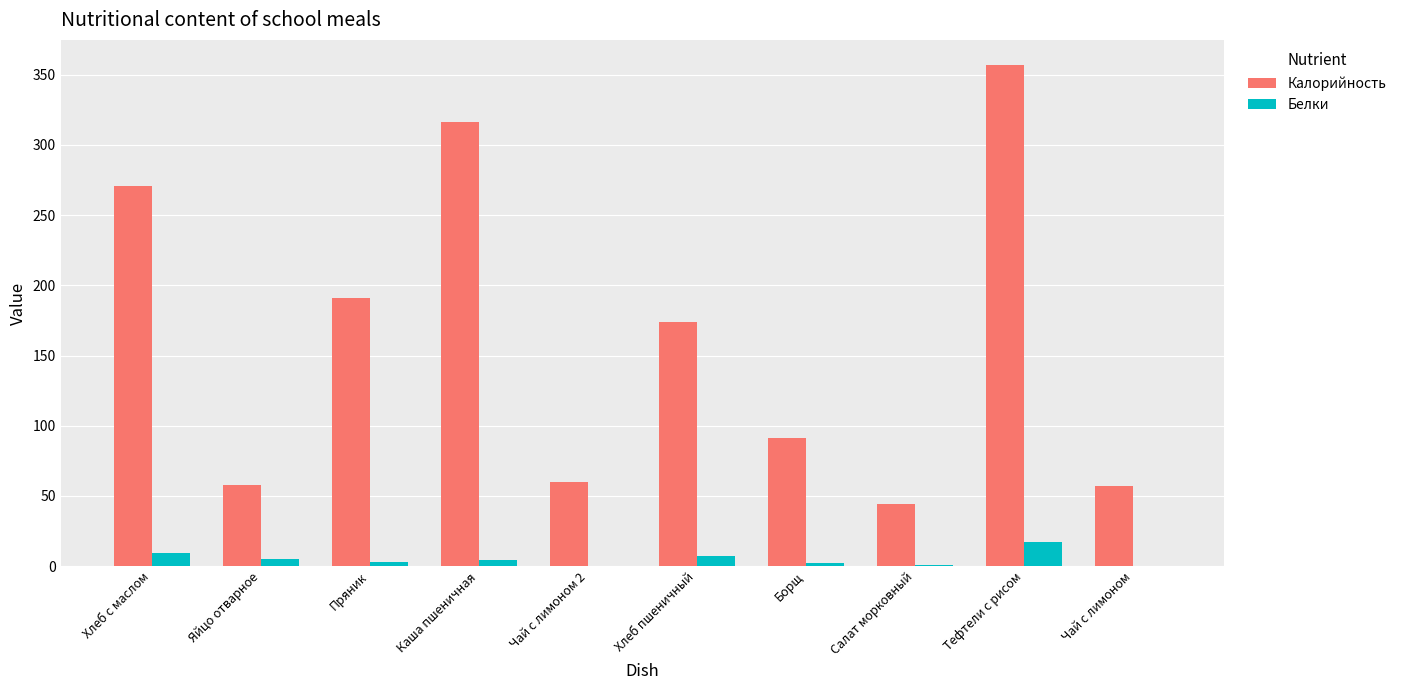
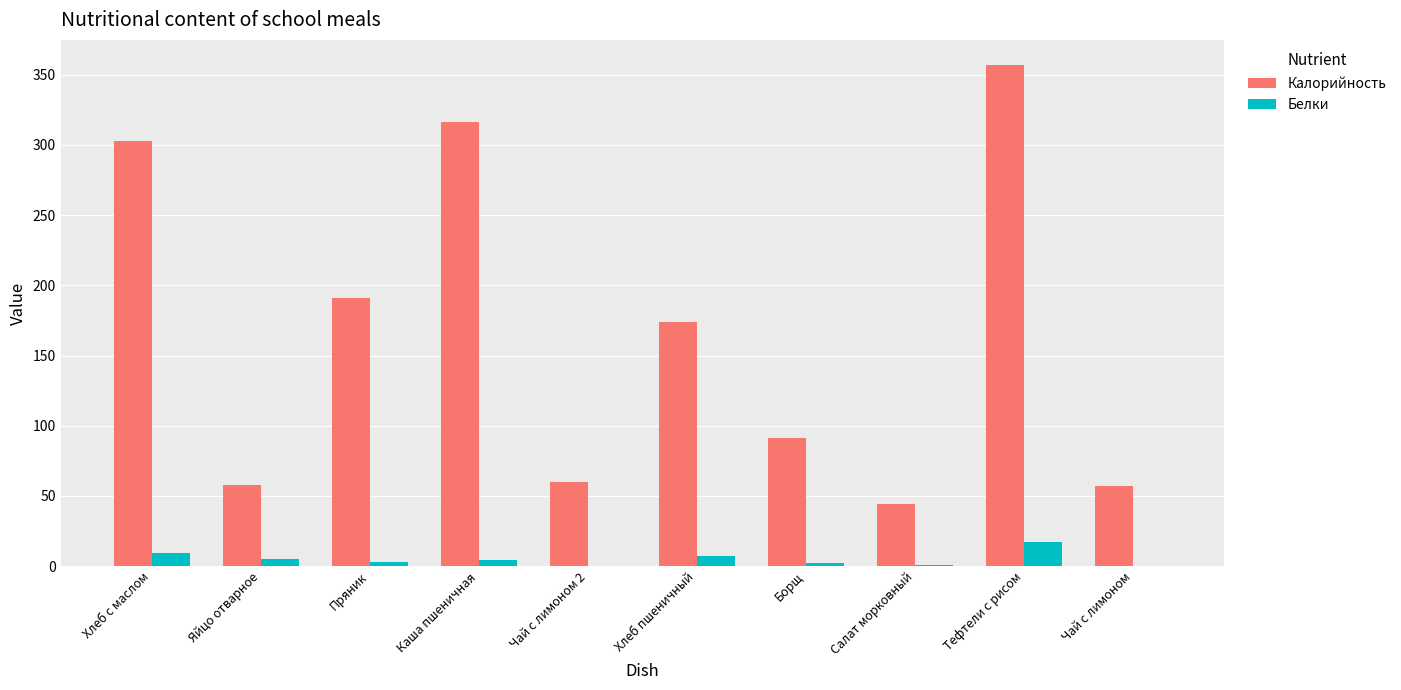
  {
    "Калорийность": {
-     "Хлеб с маслом": 271,
+     "Хлеб с маслом": 303,
      "Яйцо отварное": 58,
      "Пряник": 191,
      "Каша пшеничная": 316,
      "Чай с лимоном 2": 60,
      "Хлеб пшеничный": 174,
      "Борщ": 91,
      "Салат морковный": 44,
      "Тефтели с рисом": 357,
      "Чай с лимоном": 57
    },
    "Белки": {
      "Хлеб с маслом": 9,
      "Яйцо отварное": 5,
      "Пряник": 3,
      "Каша пшеничная": 4,
      "Чай с лимоном 2": 0,
      "Хлеб пшеничный": 7,
      "Борщ": 2,
      "Тефтели с рисом": 17,
      "Чай с лимоном": 0
    }
  }
